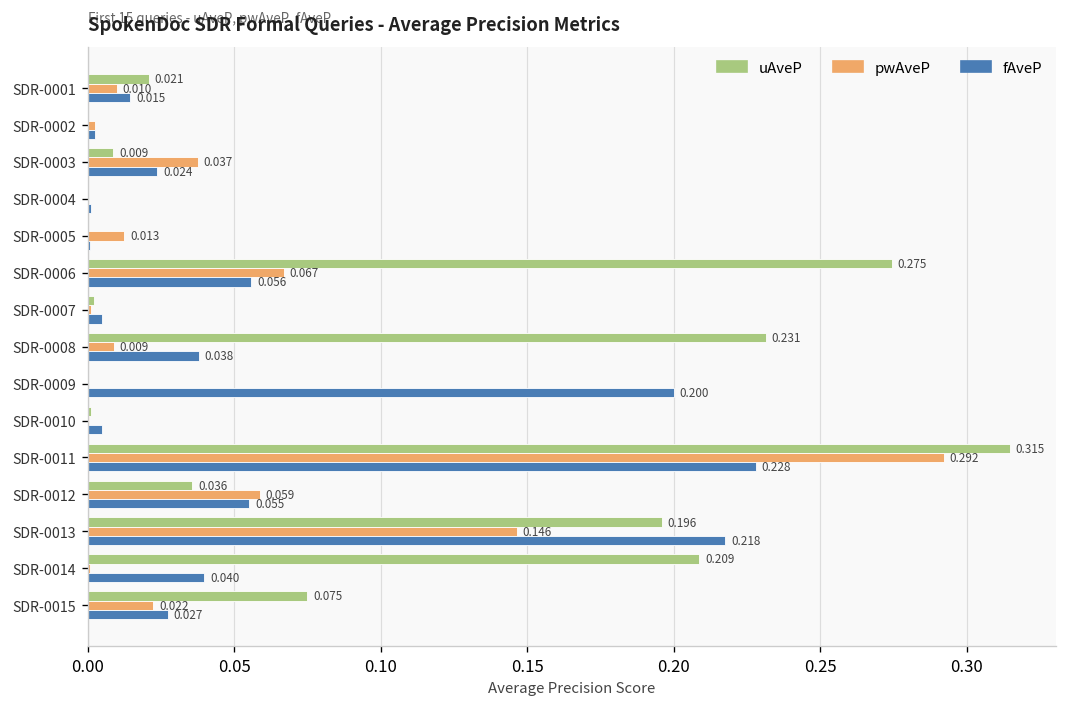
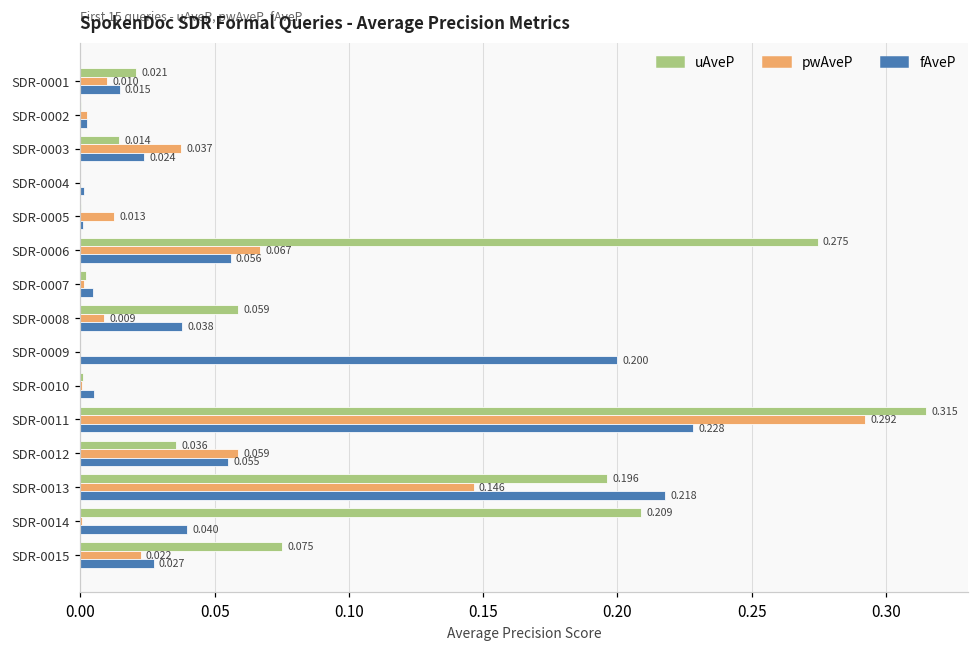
  {
    "uAveP": {
      "SDR-0001": 0.021,
-     "SDR-0003": 0.009,
+     "SDR-0003": 0.014,
      "SDR-0006": 0.275,
-     "SDR-0008": 0.231,
+     "SDR-0008": 0.059,
      "SDR-0011": 0.315,
      "SDR-0012": 0.036,
      "SDR-0013": 0.196,
      "SDR-0014": 0.209,
      "SDR-0015": 0.075
    },
    "pwAveP": {
      "SDR-0001": 0.010,
      "SDR-0003": 0.037,
      "SDR-0005": 0.013,
      "SDR-0006": 0.067,
      "SDR-0008": 0.009,
      "SDR-0011": 0.292,
      "SDR-0012": 0.059,
      "SDR-0013": 0.146,
      "SDR-0015": 0.022
    },
    "fAveP": {
      "SDR-0001": 0.015,
      "SDR-0003": 0.024,
      "SDR-0006": 0.056,
      "SDR-0008": 0.038,
      "SDR-0009": 0.200,
      "SDR-0011": 0.228,
      "SDR-0012": 0.055,
      "SDR-0013": 0.218,
      "SDR-0014": 0.040,
      "SDR-0015": 0.027
    }
  }
